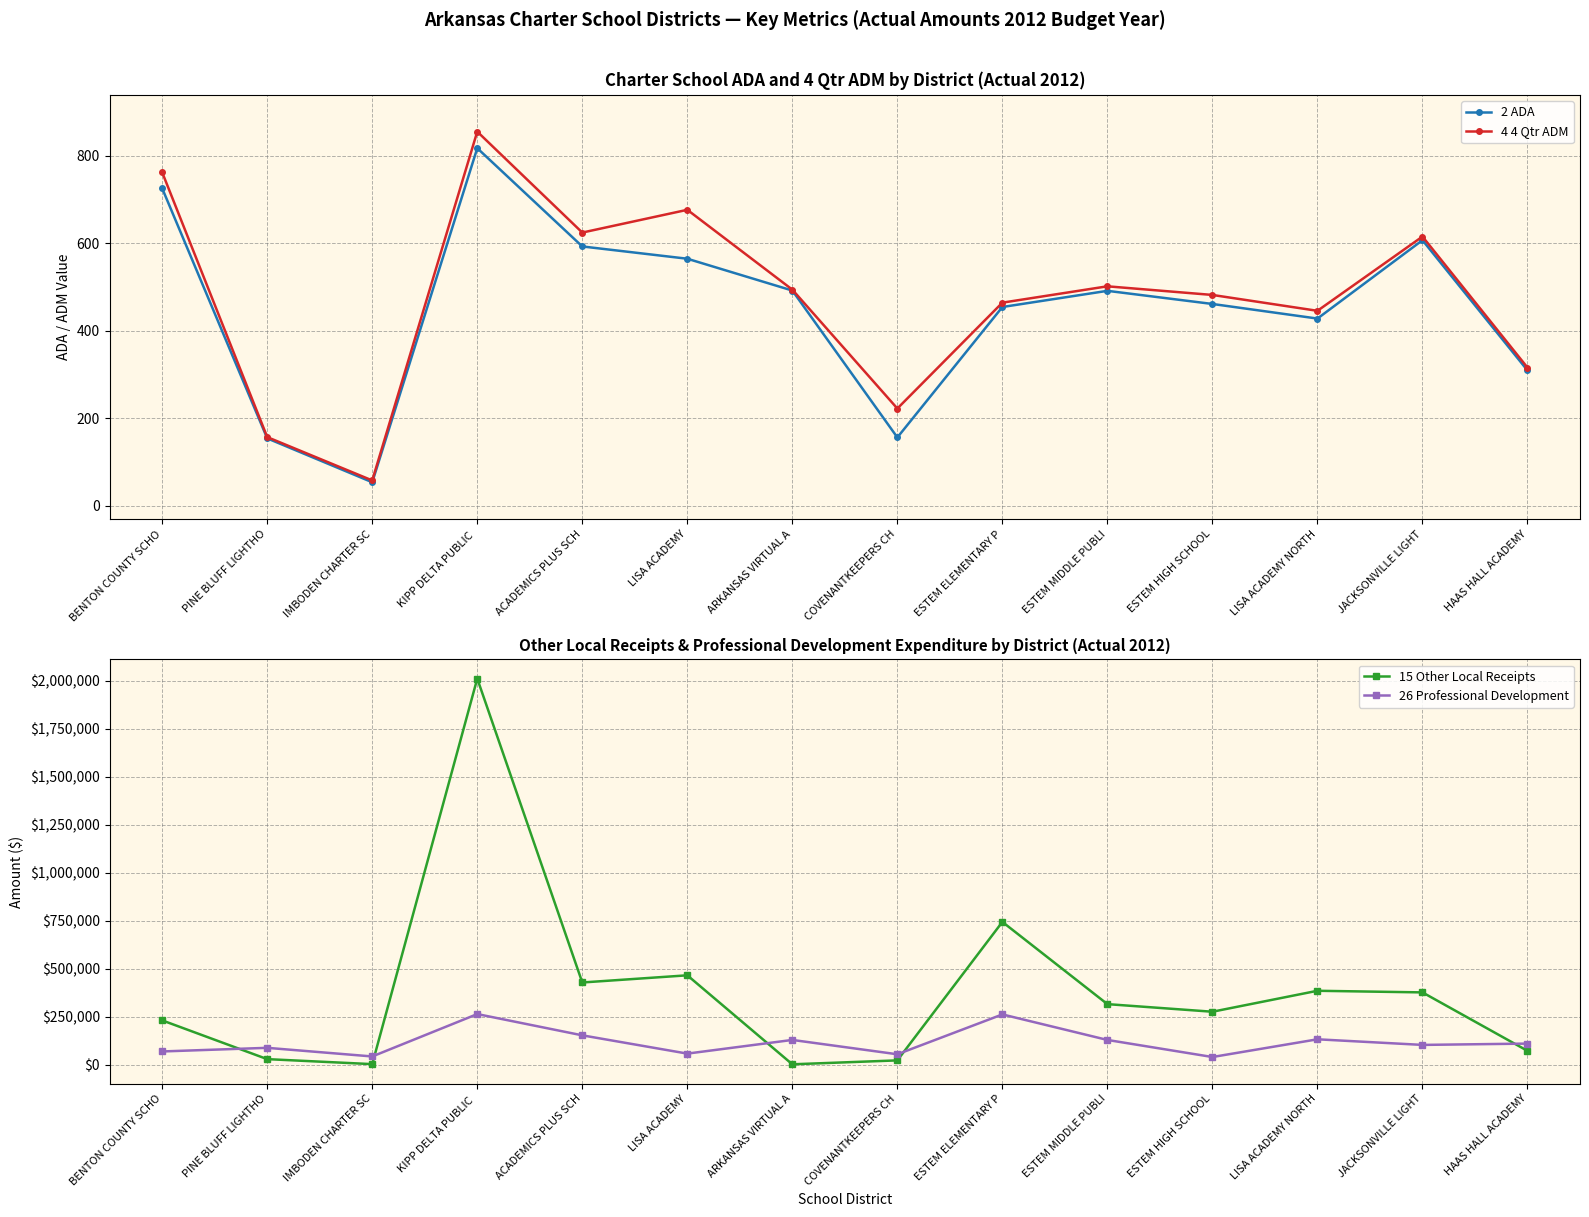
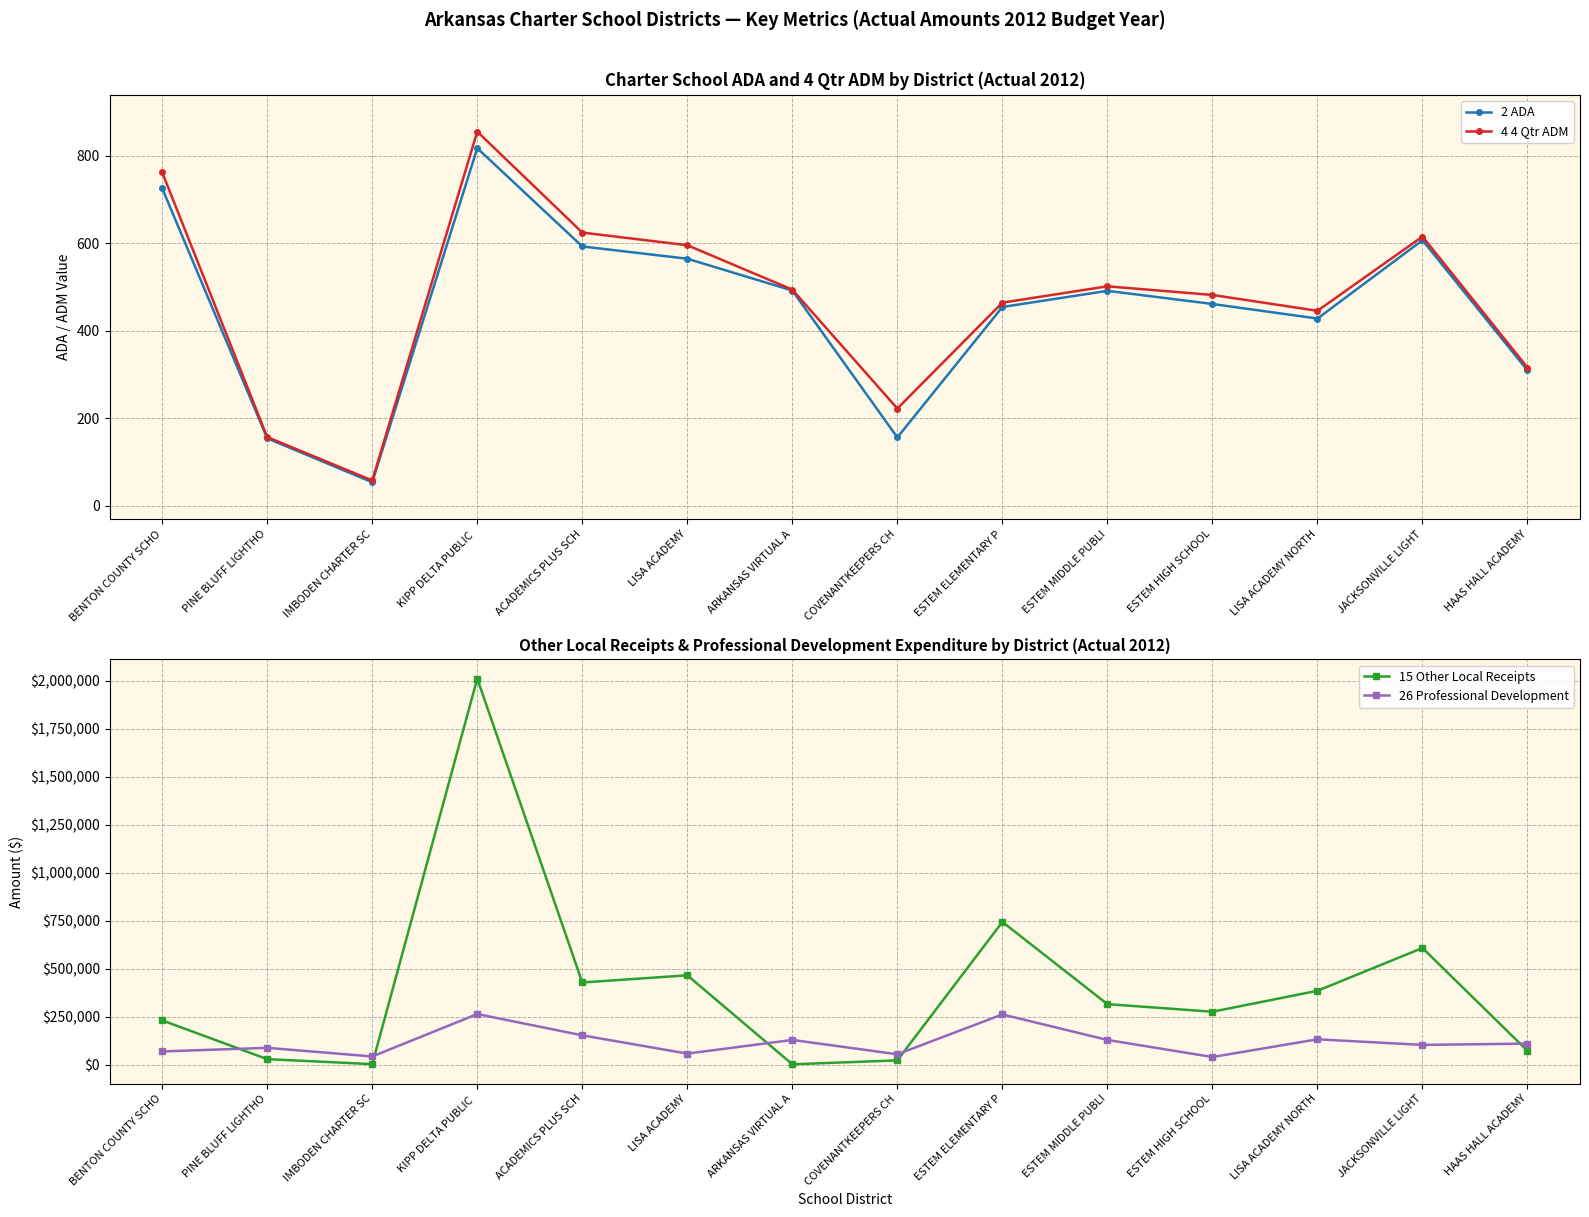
  {
    "Charter School ADA and 4 Qtr ADM by District (Actual 2012)": {
      "2 ADA": {
        "BENTON COUNTY SCHO": "730",
        "KIPP DELTA PUBLIC": "820",
        "ACADEMICS PLUS SCH": "590",
        "LISA ACADEMY": "560",
        "COVENANTKEEPERS CH": "160",
        "ESTEM ELEMENTARY P": "450",
        "ESTEM MIDDLE PUBLI": "490",
        "ESTEM HIGH SCHOOL": "460",
        "LISA ACADEMY NORTH": "430",
        "JACKSONVILLE LIGHT": "610",
        "HAAS HALL ACADEMY": "310"
      },
      "4 4 Qtr ADM": {
        "BENTON COUNTY SCHO": "760",
        "KIPP DELTA PUBLIC": "860",
        "ACADEMICS PLUS SCH": "620",
-       "LISA ACADEMY": "680",
+       "LISA ACADEMY": "600",
        "COVENANTKEEPERS CH": "220",
        "ESTEM ELEMENTARY P": "460",
        "ESTEM MIDDLE PUBLI": "500",
        "ESTEM HIGH SCHOOL": "480",
        "LISA ACADEMY NORTH": "450",
        "JACKSONVILLE LIGHT": "620",
        "HAAS HALL ACADEMY": "320"
      }
    },
    "Other Local Receipts & Professional Development Expenditure by District (Actual 2012)": {
      "15 Other Local Receipts": {
        "BENTON COUNTY SCHO": "$230,000",
        "PINE BLUFF LIGHTHO": "$30,000",
        "IMBODEN CHARTER SC": "$0",
        "KIPP DELTA PUBLIC": "$2,010,000",
        "ACADEMICS PLUS SCH": "$430,000",
        "LISA ACADEMY": "$470,000",
        "ARKANSAS VIRTUAL A": "$0",
        "COVENANTKEEPERS CH": "$20,000",
        "ESTEM ELEMENTARY P": "$740,000",
        "ESTEM MIDDLE PUBLI": "$310,000",
        "ESTEM HIGH SCHOOL": "$280,000",
        "LISA ACADEMY NORTH": "$380,000",
-       "JACKSONVILLE LIGHT": "$380,000",
+       "JACKSONVILLE LIGHT": "$610,000",
        "HAAS HALL ACADEMY": "$70,000"
      },
      "26 Professional Development": {
        "BENTON COUNTY SCHO": "$70,000",
        "PINE BLUFF LIGHTHO": "$90,000",
        "IMBODEN CHARTER SC": "$40,000",
        "KIPP DELTA PUBLIC": "$260,000",
        "ACADEMICS PLUS SCH": "$150,000",
        "LISA ACADEMY": "$60,000",
        "ARKANSAS VIRTUAL A": "$130,000",
        "COVENANTKEEPERS CH": "$50,000",
        "ESTEM ELEMENTARY P": "$260,000",
        "ESTEM MIDDLE PUBLI": "$130,000",
        "ESTEM HIGH SCHOOL": "$40,000",
        "LISA ACADEMY NORTH": "$130,000",
        "JACKSONVILLE LIGHT": "$100,000",
        "HAAS HALL ACADEMY": "$110,000"
      }
    }
  }
